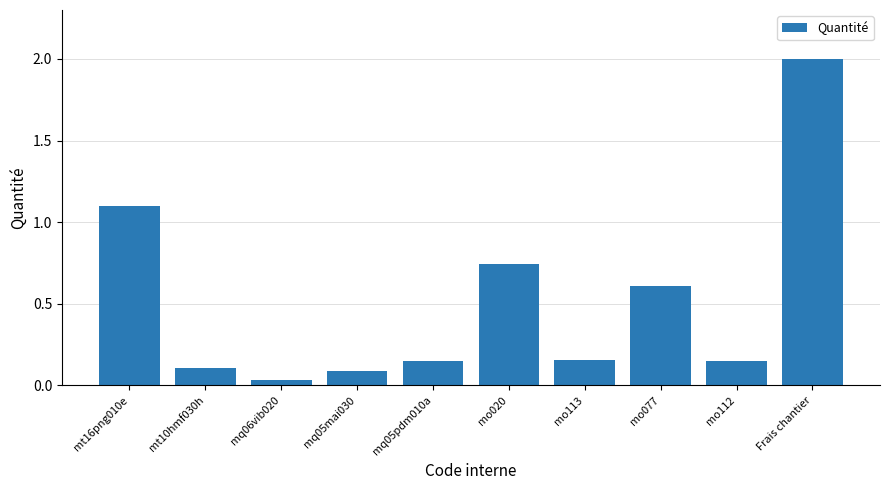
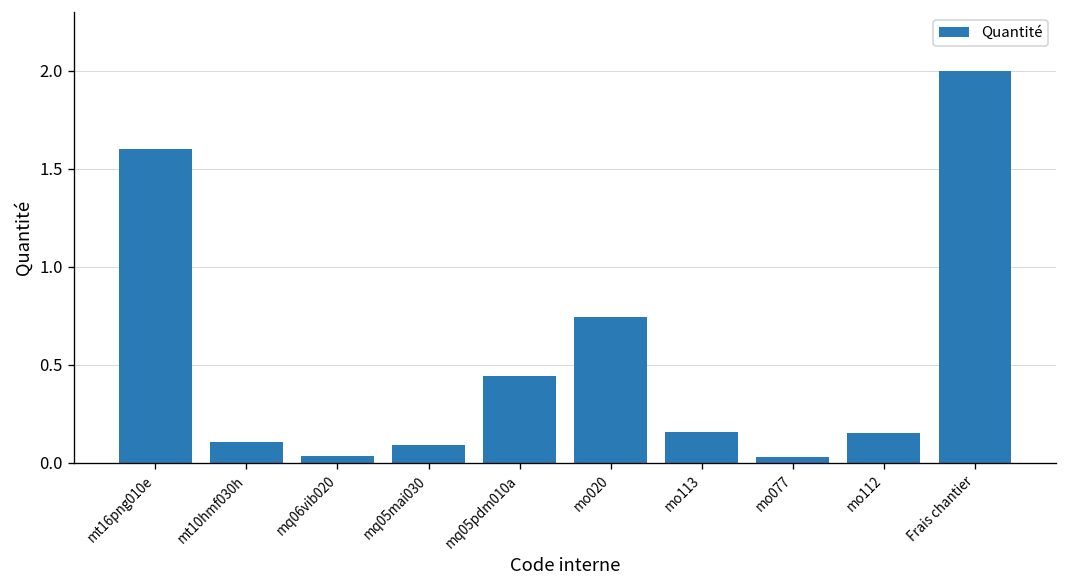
  {
-   "mt16png010e": 1.1,
+   "mt16png010e": 1.6,
    "mt10hmf030h": 0.11,
    "mq06vib020": 0.03,
    "mq05mai030": 0.09,
-   "mq05pdm010a": 0.15,
+   "mq05pdm010a": 0.44,
    "mo020": 0.74,
    "mo113": 0.16,
-   "mo077": 0.61,
+   "mo077": 0.03,
    "mo112": 0.15,
    "Frais chantier": 2.00
  }
